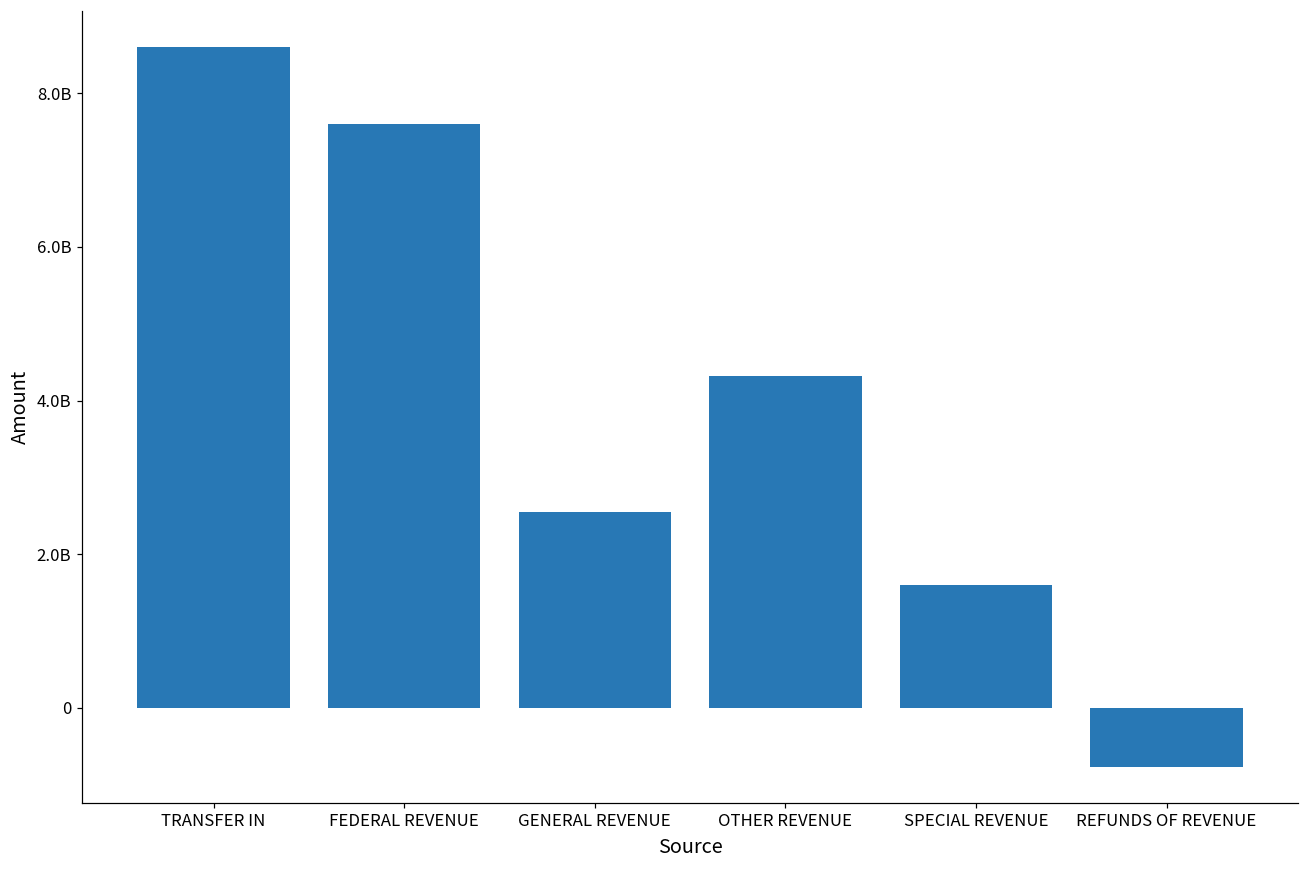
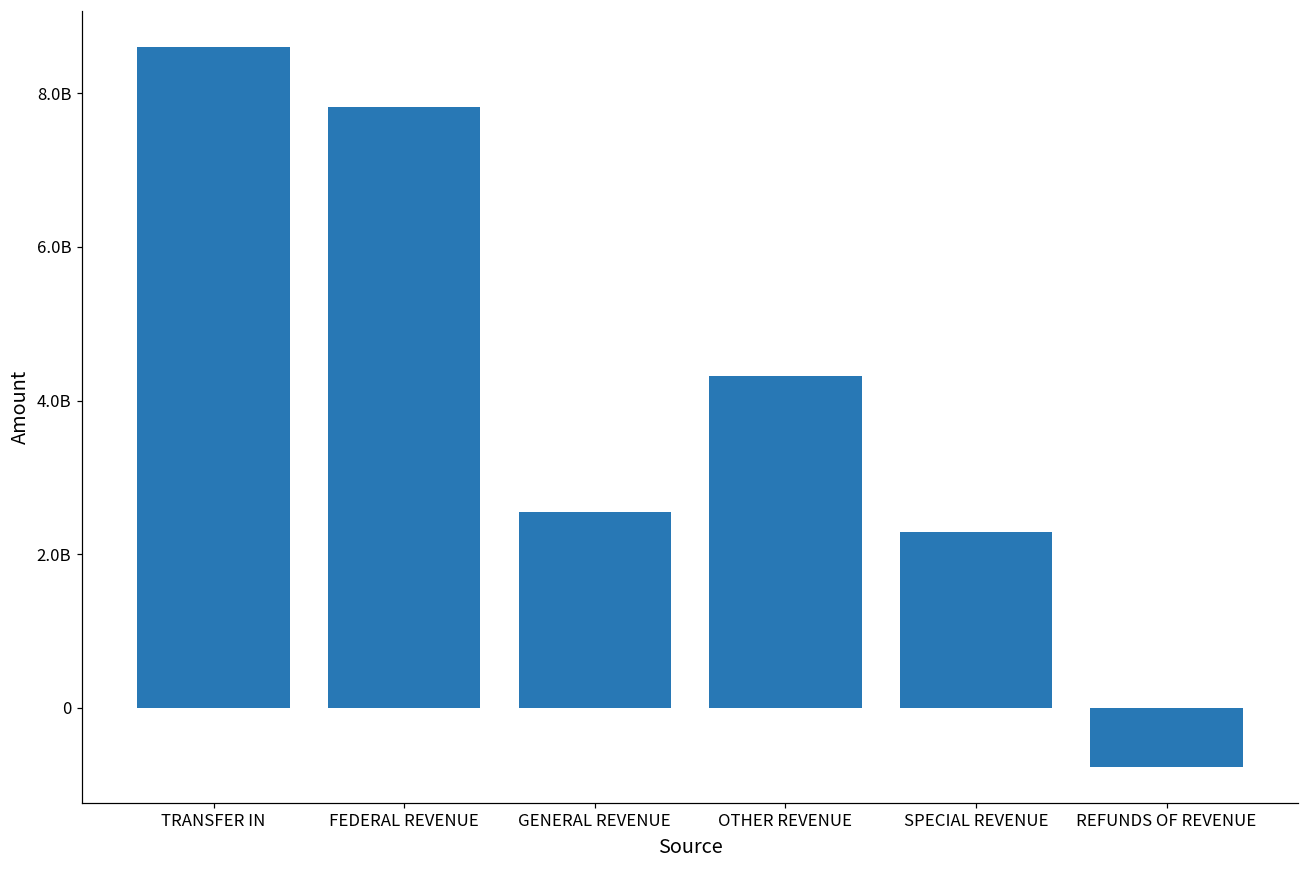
  {
    "TRANSFER IN": 8600000000,
-   "FEDERAL REVENUE": 7600000000,
+   "FEDERAL REVENUE": 7800000000,
    "GENERAL REVENUE": 2600000000,
    "OTHER REVENUE": 4300000000,
-   "SPECIAL REVENUE": 1600000000,
+   "SPECIAL REVENUE": 2300000000,
    "REFUNDS OF REVENUE": -800000000
  }
